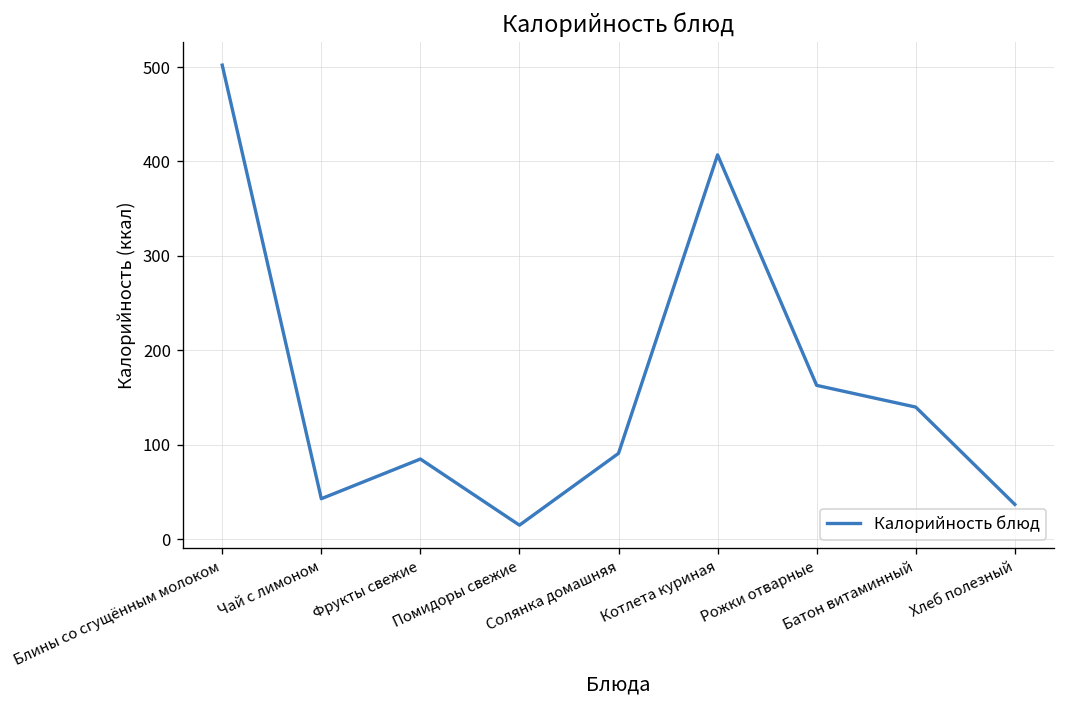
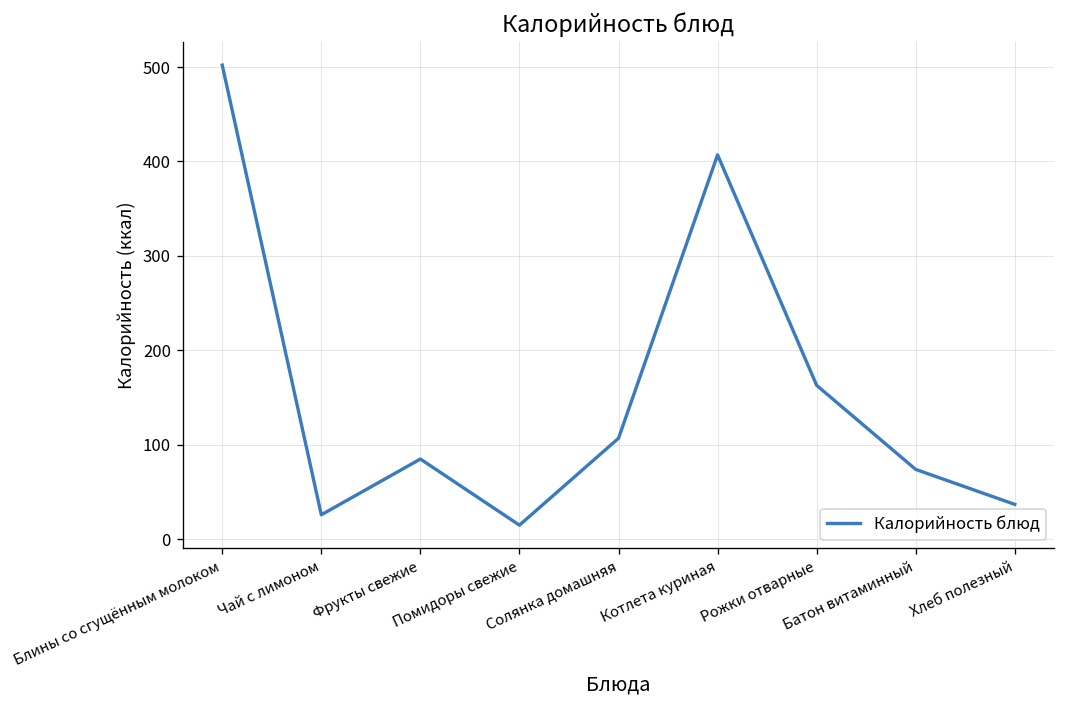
  {
    "Блины со сгущённым молоком": 500,
-   "Чай с лимоном": 40,
+   "Чай с лимоном": 30,
    "Фрукты свежие": 90,
    "Помидоры свежие": 20,
-   "Солянка домашняя": 90,
+   "Солянка домашняя": 110,
    "Котлета куриная": 410,
    "Рожки отварные": 160,
-   "Батон витаминный": 140,
+   "Батон витаминный": 70,
    "Хлеб полезный": 40
  }
